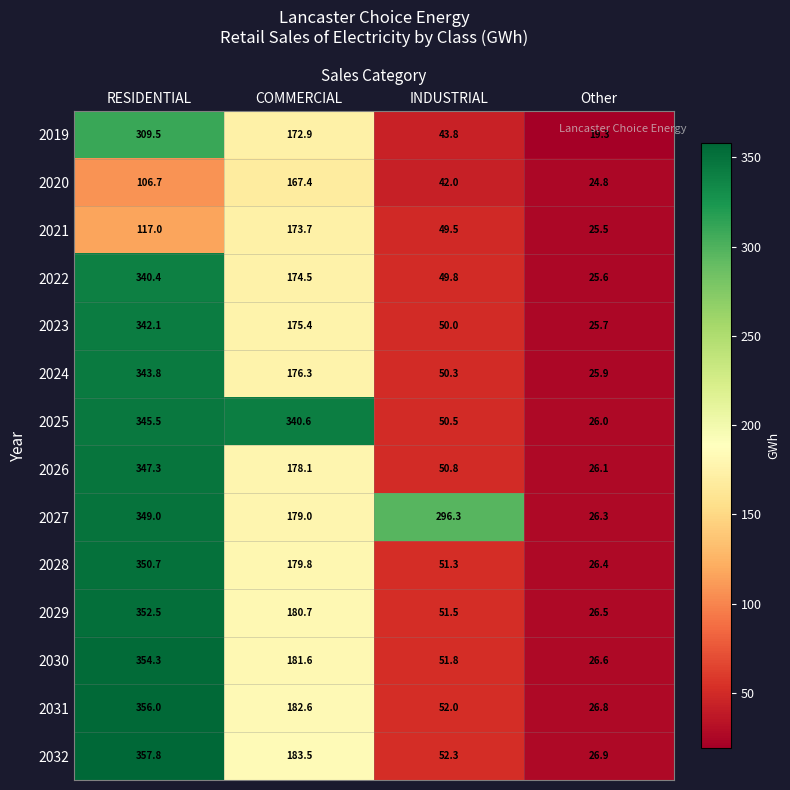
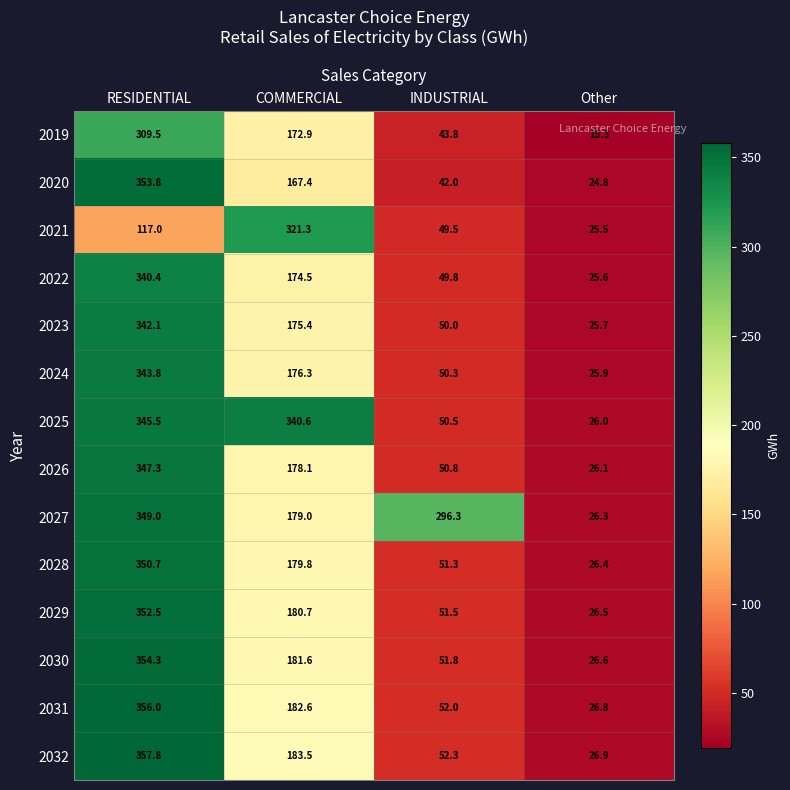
  {
    "2019": {
      "RESIDENTIAL": 309.5,
      "COMMERCIAL": 172.9,
      "INDUSTRIAL": 43.8
    },
    "2020": {
-     "RESIDENTIAL": 106.7,
+     "RESIDENTIAL": 353.8,
      "COMMERCIAL": 167.4,
      "INDUSTRIAL": 42.0,
      "Other": 24.8
    },
    "2021": {
      "RESIDENTIAL": 117.0,
-     "COMMERCIAL": 173.7,
+     "COMMERCIAL": 321.3,
      "INDUSTRIAL": 49.5,
      "Other": 25.5
    },
    "2022": {
      "RESIDENTIAL": 340.4,
      "COMMERCIAL": 174.5,
      "INDUSTRIAL": 49.8,
      "Other": 25.6
    },
    "2023": {
      "RESIDENTIAL": 342.1,
      "COMMERCIAL": 175.4,
      "INDUSTRIAL": 50.0,
      "Other": 25.7
    },
    "2024": {
      "RESIDENTIAL": 343.8,
      "COMMERCIAL": 176.3,
      "INDUSTRIAL": 50.3,
      "Other": 25.9
    },
    "2025": {
      "RESIDENTIAL": 345.5,
      "COMMERCIAL": 340.6,
      "INDUSTRIAL": 50.5,
      "Other": 26.0
    },
    "2026": {
      "RESIDENTIAL": 347.3,
      "COMMERCIAL": 178.1,
      "INDUSTRIAL": 50.8,
      "Other": 26.1
    },
    "2027": {
      "RESIDENTIAL": 349.0,
      "COMMERCIAL": 179.0,
      "INDUSTRIAL": 296.3,
      "Other": 26.3
    },
    "2028": {
      "RESIDENTIAL": 350.7,
      "COMMERCIAL": 179.8,
      "INDUSTRIAL": 51.3,
      "Other": 26.4
    },
    "2029": {
      "RESIDENTIAL": 352.5,
      "COMMERCIAL": 180.7,
      "INDUSTRIAL": 51.5,
      "Other": 26.5
    },
    "2030": {
      "RESIDENTIAL": 354.3,
      "COMMERCIAL": 181.6,
      "INDUSTRIAL": 51.8,
      "Other": 26.6
    },
    "2031": {
      "RESIDENTIAL": 356.0,
      "COMMERCIAL": 182.6,
      "INDUSTRIAL": 52.0,
      "Other": 26.8
    },
    "2032": {
      "RESIDENTIAL": 357.8,
      "COMMERCIAL": 183.5,
      "INDUSTRIAL": 52.3,
      "Other": 26.9
    }
  }
